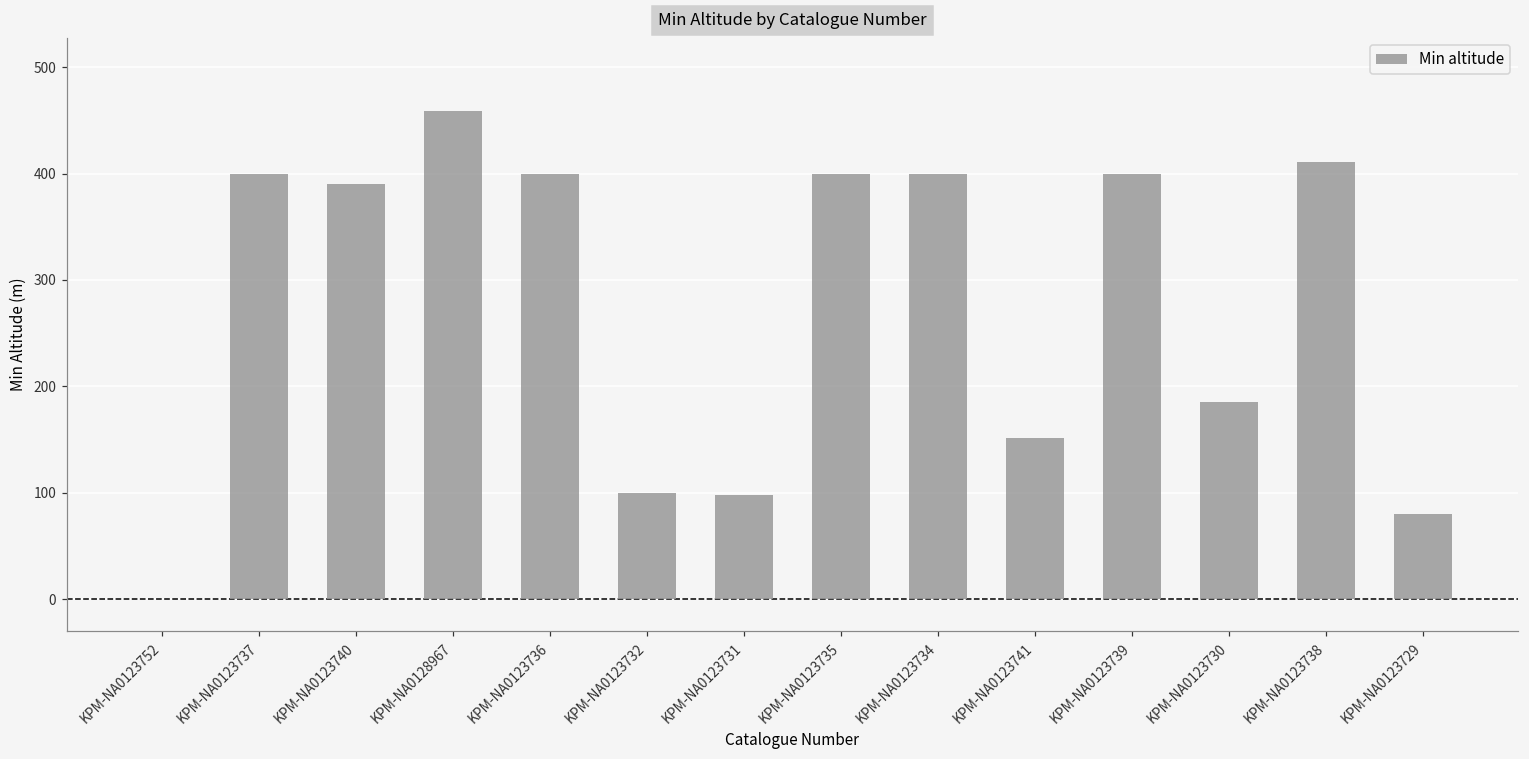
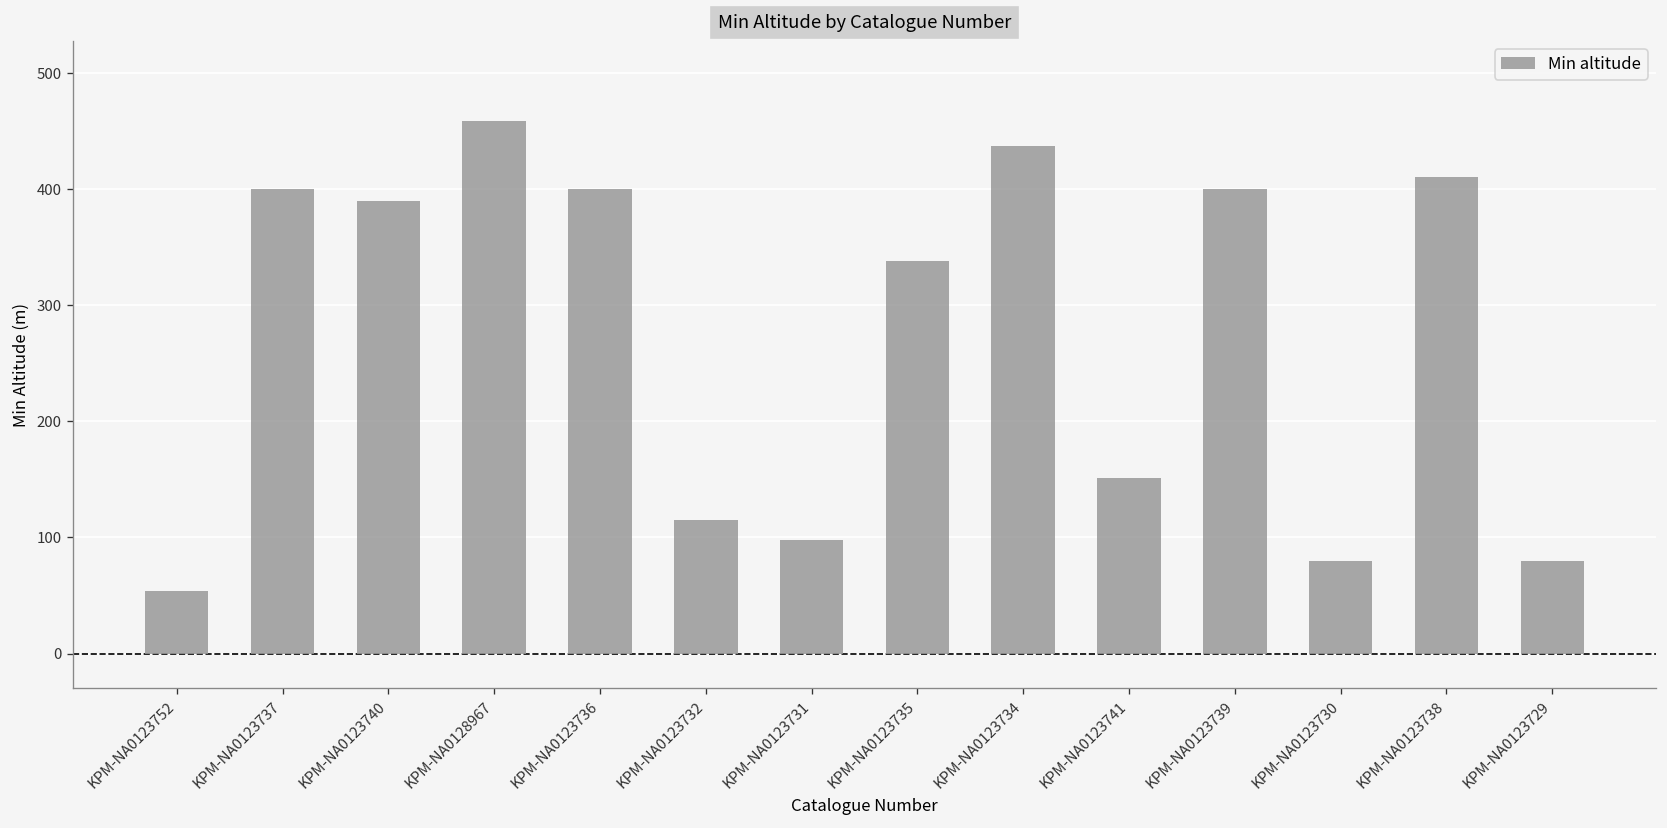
  {
-   "KPM-NA0123752": 0,
+   "KPM-NA0123752": 50,
    "KPM-NA0123737": 400,
    "KPM-NA0123740": 390,
    "KPM-NA0128967": 460,
    "KPM-NA0123736": 400,
-   "KPM-NA0123732": 100,
+   "KPM-NA0123732": 120,
    "KPM-NA0123731": 100,
-   "KPM-NA0123735": 400,
-   "KPM-NA0123734": 400,
+   "KPM-NA0123735": 340,
+   "KPM-NA0123734": 440,
    "KPM-NA0123741": 150,
    "KPM-NA0123739": 400,
-   "KPM-NA0123730": 190,
+   "KPM-NA0123730": 80,
    "KPM-NA0123738": 410,
    "KPM-NA0123729": 80
  }
